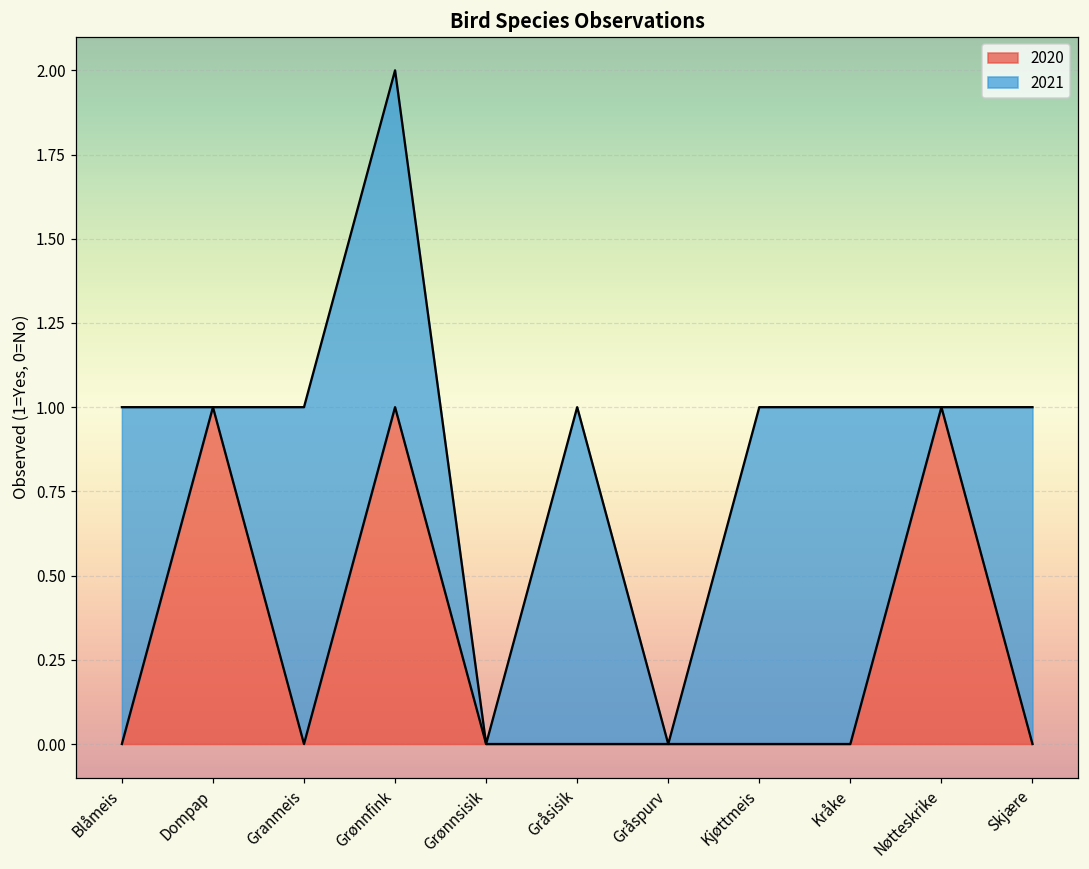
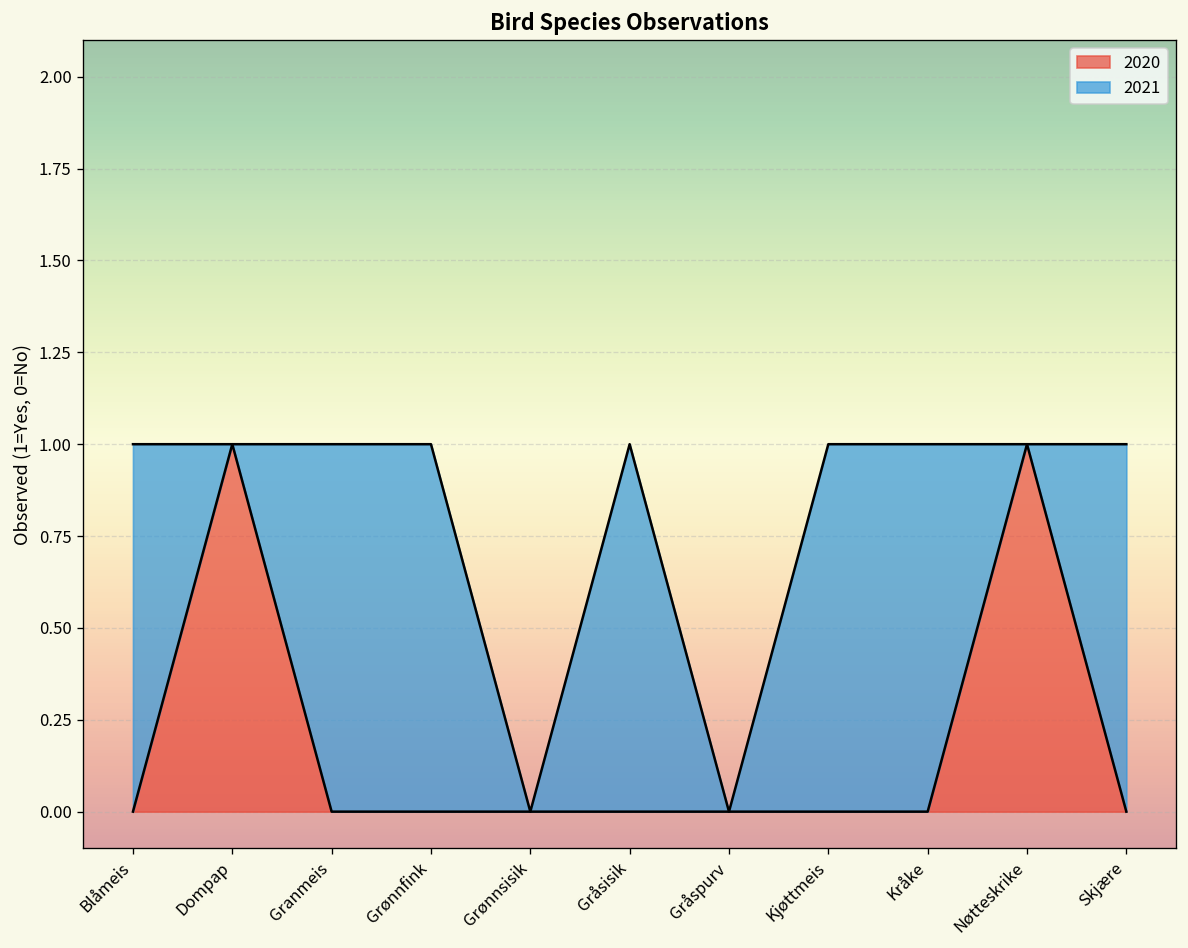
  {
    "2020": {
      "Blåmeis": 0,
      "Granmeis": 0,
-     "Grønnfink": 1,
+     "Grønnfink": 0,
      "Gråsisik": 0,
      "Kjøttmeis": 0,
      "Kråke": 0,
      "Skjære": 0
    },
    "2021": {
      "Blåmeis": 1,
      "Granmeis": 1,
      "Grønnfink": 1,
      "Gråsisik": 1,
      "Kjøttmeis": 1,
      "Kråke": 1,
      "Skjære": 1
    }
  }
